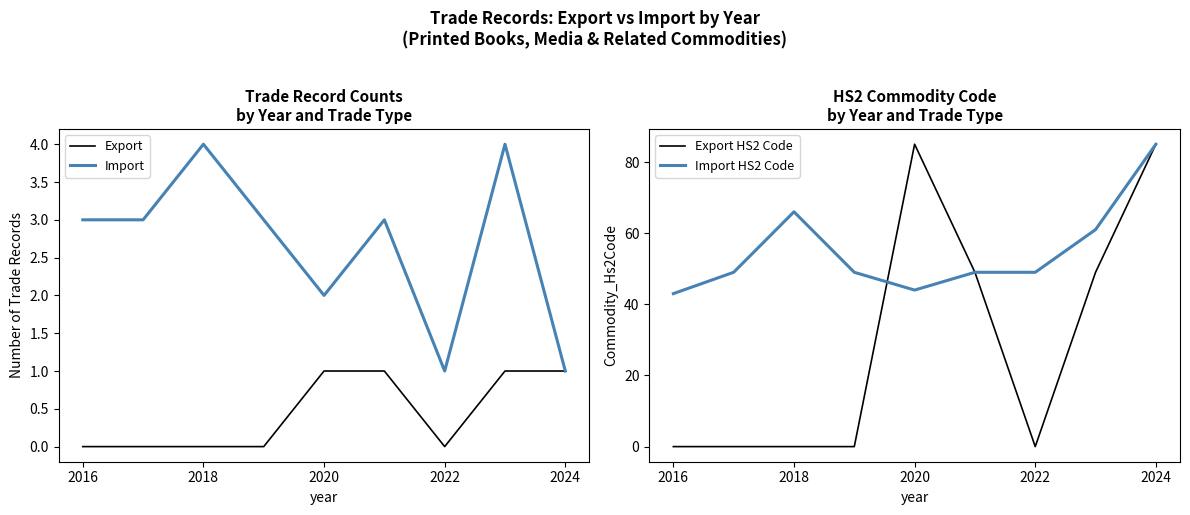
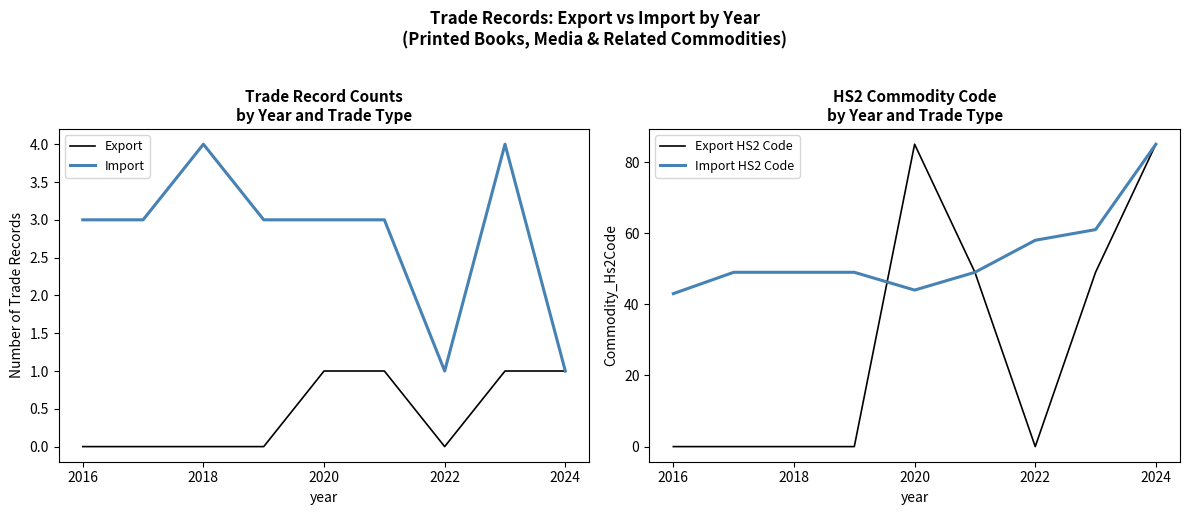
  {
    "Trade Record Counts by Year and Trade Type": {
      "Export": {
        "2016": 0,
        "2018": 0,
        "2020": 1,
        "2022": 0
      },
      "Import": {
        "2016": 3,
        "2018": 4,
-       "2020": 2,
+       "2020": 3,
        "2022": 1
      }
    },
    "HS2 Commodity Code by Year and Trade Type": {
      "Export HS2 Code": {
        "2016": 0,
        "2018": 0,
        "2020": 85,
        "2022": 0
      },
      "Import HS2 Code": {
        "2016": 43,
-       "2018": 66,
+       "2018": 49,
        "2020": 44,
-       "2022": 49
+       "2022": 58
      }
    }
  }
